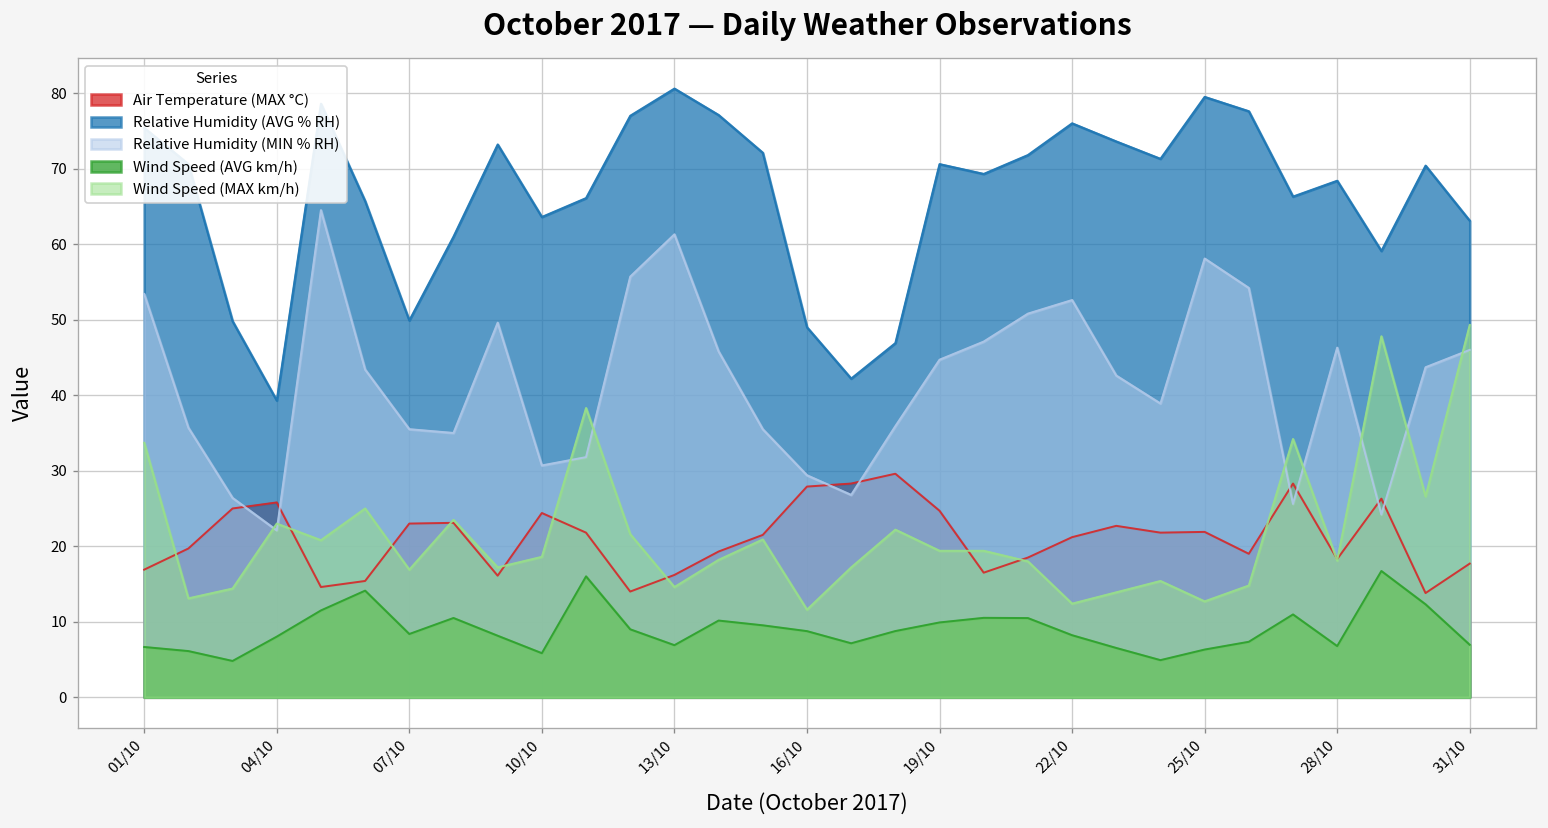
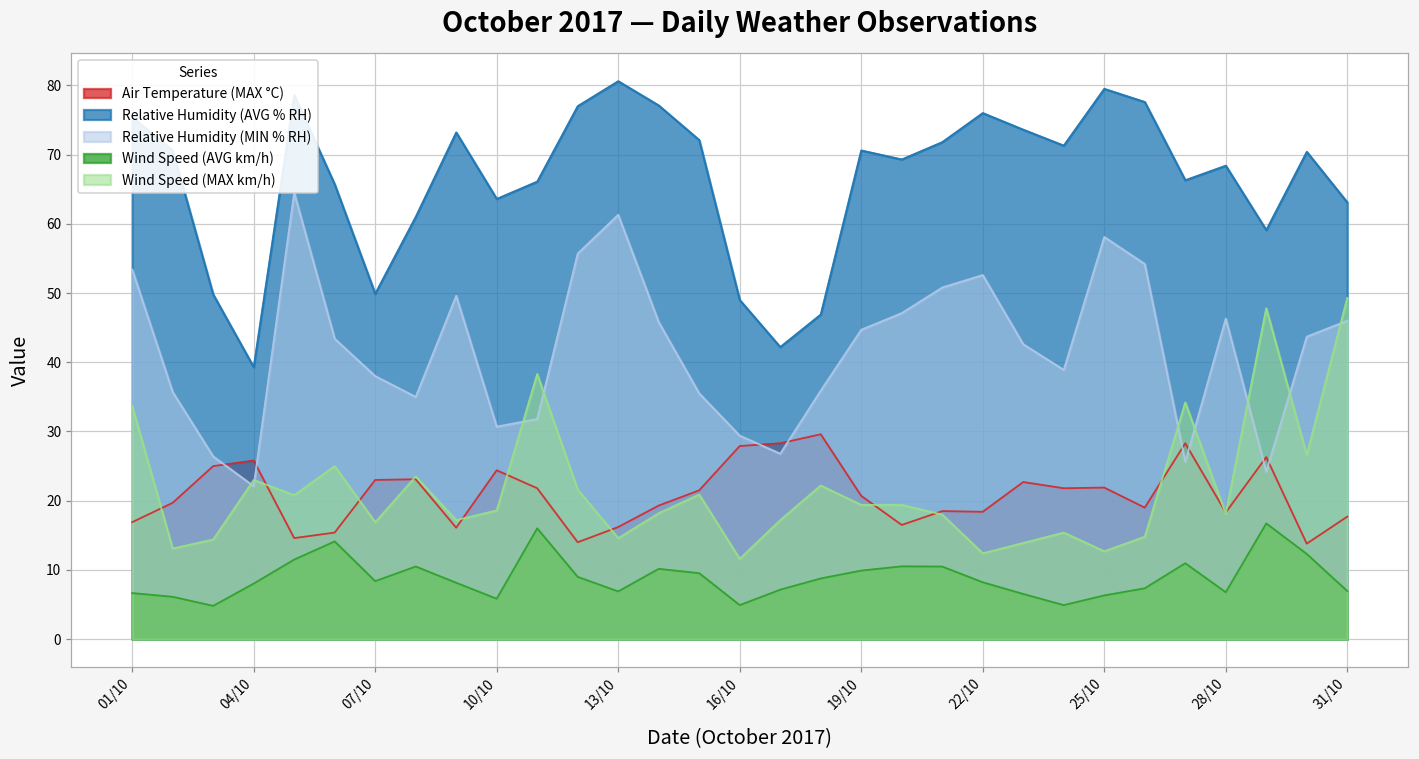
  {
    "Air Temperature (MAX °C)": {
      "01/10": 17,
      "04/10": 26,
      "07/10": 23,
      "10/10": 24,
      "13/10": 16,
      "16/10": 28,
-     "19/10": 25,
-     "22/10": 21,
+     "19/10": 21,
+     "22/10": 18,
      "25/10": 22,
      "31/10": 18
    },
    "Relative Humidity (AVG % RH)": {
      "04/10": 39,
      "07/10": 50,
      "10/10": 64,
      "13/10": 81,
      "16/10": 49,
      "19/10": 71,
      "22/10": 76,
      "25/10": 80,
      "28/10": 68,
      "31/10": 63
    },
    "Relative Humidity (MIN % RH)": {
      "01/10": 53,
      "04/10": 22,
-     "07/10": 36,
+     "07/10": 38,
      "10/10": 31,
      "13/10": 61,
      "16/10": 29,
      "19/10": 45,
      "22/10": 53,
      "25/10": 58,
      "28/10": 46,
      "31/10": 46
    },
    "Wind Speed (AVG km/h)": {
      "01/10": 7,
      "04/10": 8,
      "07/10": 8,
      "10/10": 6,
      "13/10": 7,
-     "16/10": 9,
+     "16/10": 5,
      "19/10": 10,
      "22/10": 8,
      "25/10": 6,
      "28/10": 7,
      "31/10": 7
    },
    "Wind Speed (MAX km/h)": {
      "01/10": 34,
      "04/10": 23,
      "07/10": 17,
      "10/10": 19,
      "13/10": 15,
      "16/10": 12,
      "19/10": 19,
      "22/10": 12,
      "25/10": 13,
      "31/10": 49
    }
  }
